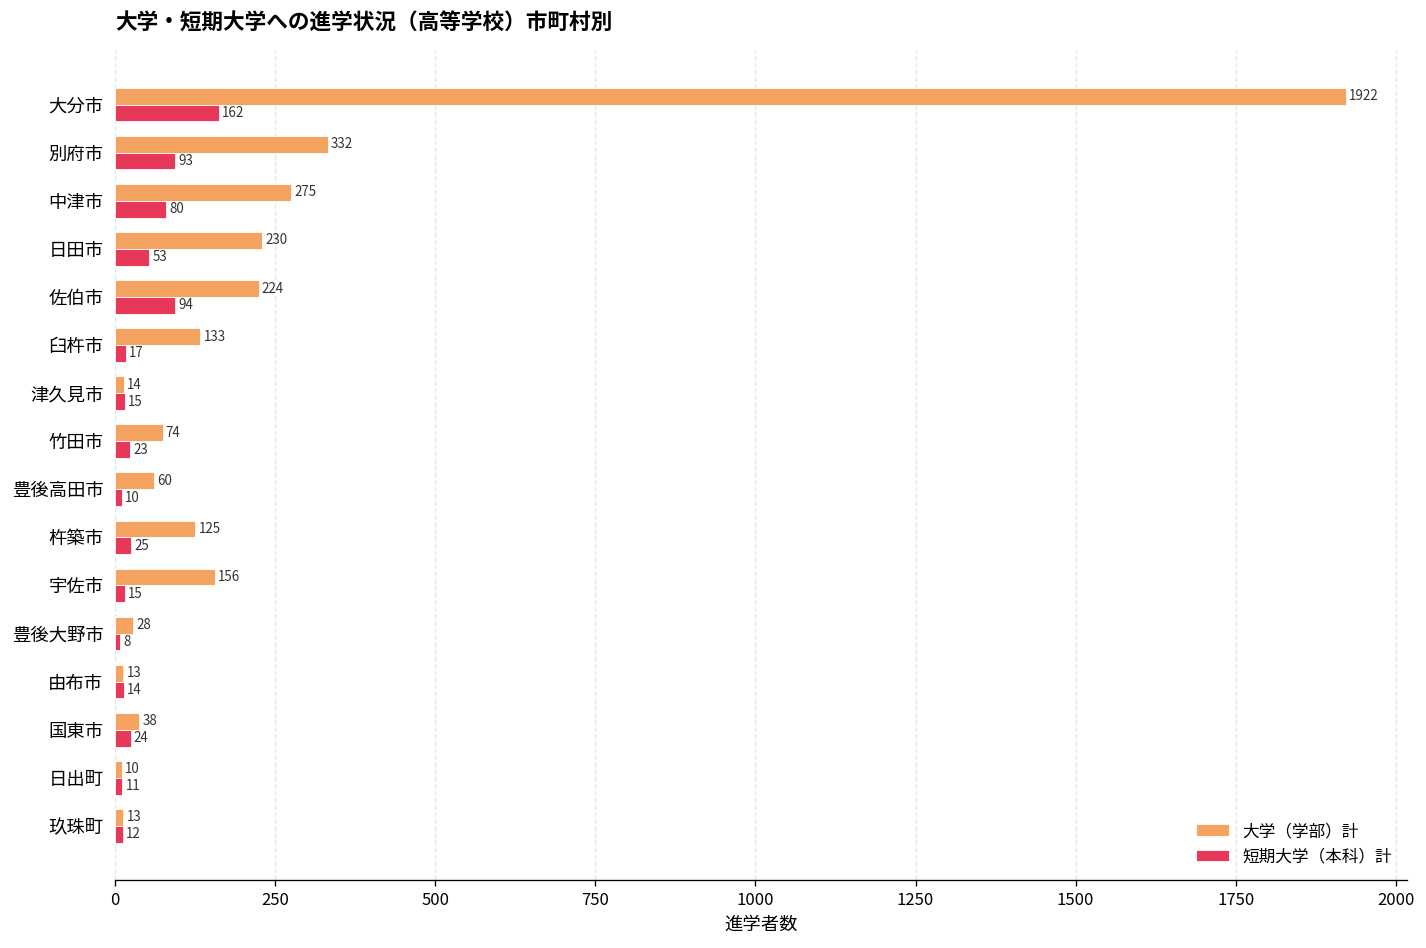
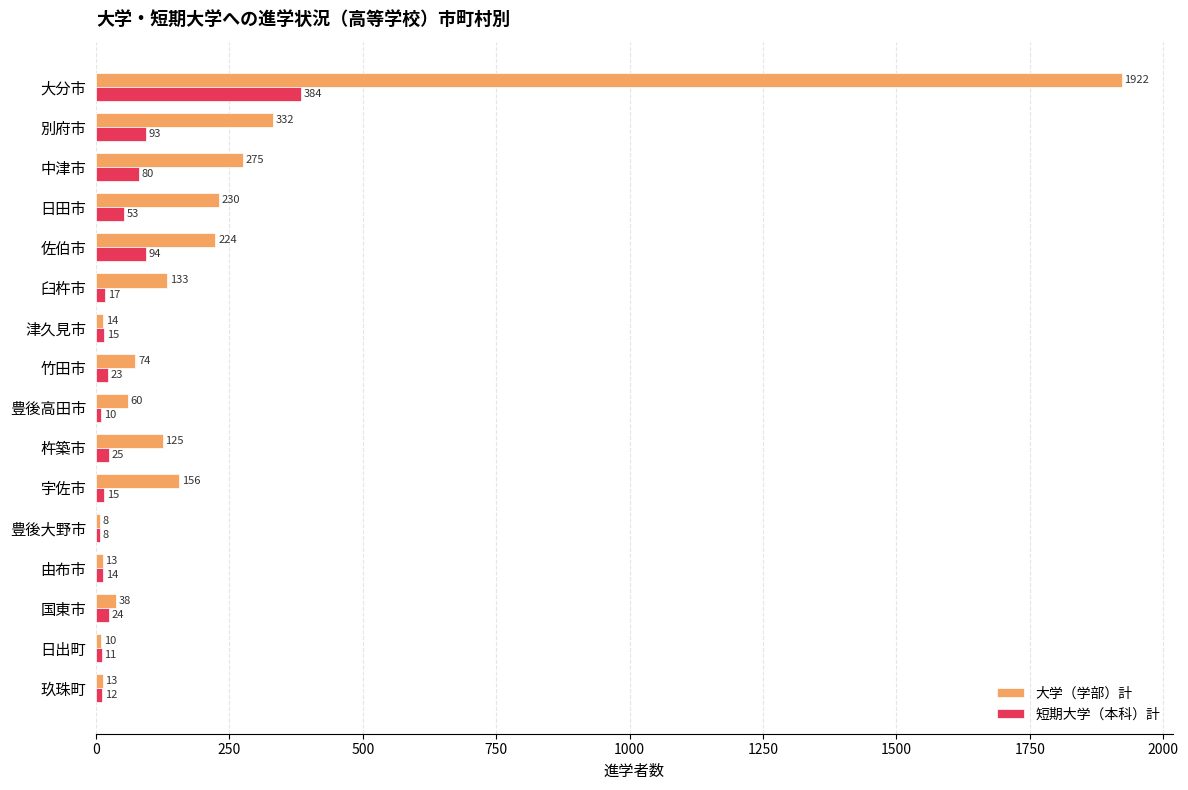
  {
    "大学（学部）計": {
      "大分市": 1922,
      "別府市": 332,
      "中津市": 275,
      "日田市": 230,
      "佐伯市": 224,
      "臼杵市": 133,
      "津久見市": 14,
      "竹田市": 74,
      "豊後高田市": 60,
      "杵築市": 125,
      "宇佐市": 156,
-     "豊後大野市": 28,
+     "豊後大野市": 8,
      "由布市": 13,
      "国東市": 38,
      "日出町": 10,
      "玖珠町": 13
    },
    "短期大学（本科）計": {
-     "大分市": 162,
+     "大分市": 384,
      "別府市": 93,
      "中津市": 80,
      "日田市": 53,
      "佐伯市": 94,
      "臼杵市": 17,
      "津久見市": 15,
      "竹田市": 23,
      "豊後高田市": 10,
      "杵築市": 25,
      "宇佐市": 15,
      "豊後大野市": 8,
      "由布市": 14,
      "国東市": 24,
      "日出町": 11,
      "玖珠町": 12
    }
  }
